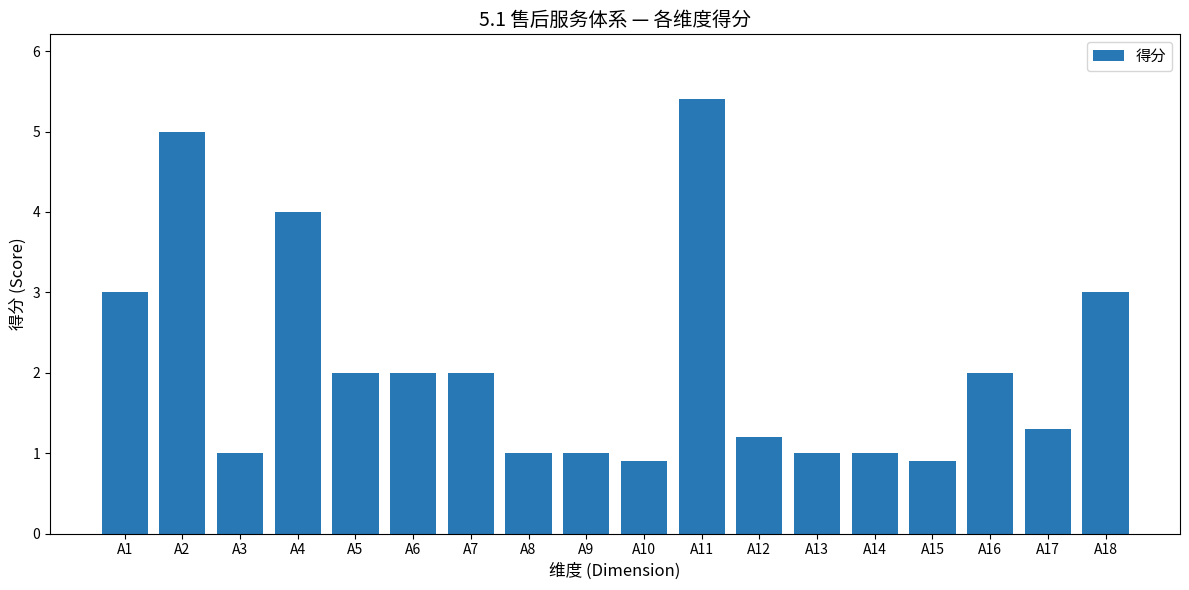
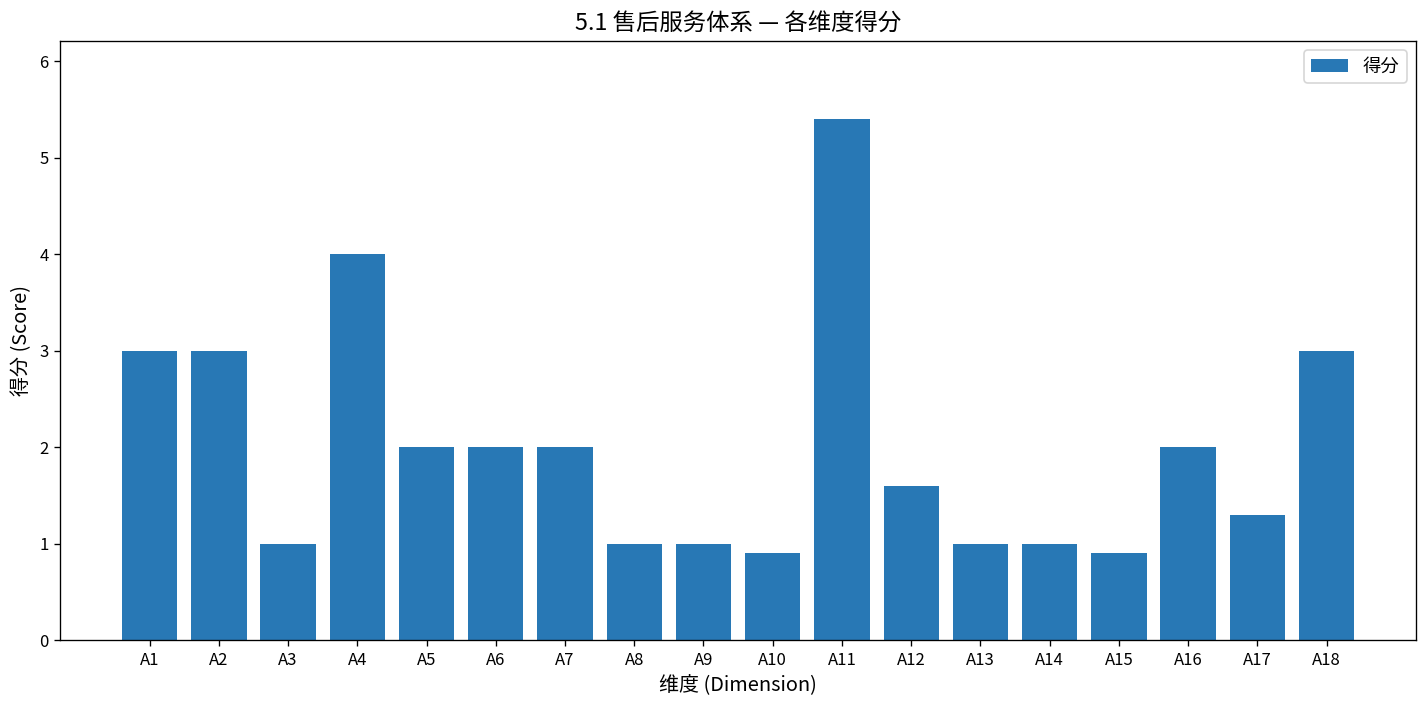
  {
    "A1": 3.0,
-   "A2": 5,
+   "A2": 3,
    "A3": 1.0,
    "A4": 4.0,
    "A5": 2.0,
    "A6": 2.0,
    "A7": 2.0,
    "A8": 1.0,
    "A9": 1.0,
    "A10": 0.9,
    "A11": 5.4,
-   "A12": 1.2,
+   "A12": 1.6,
    "A13": 1.0,
    "A14": 1.0,
    "A15": 0.9,
    "A16": 2.0,
    "A17": 1.3,
    "A18": 3.0
  }
